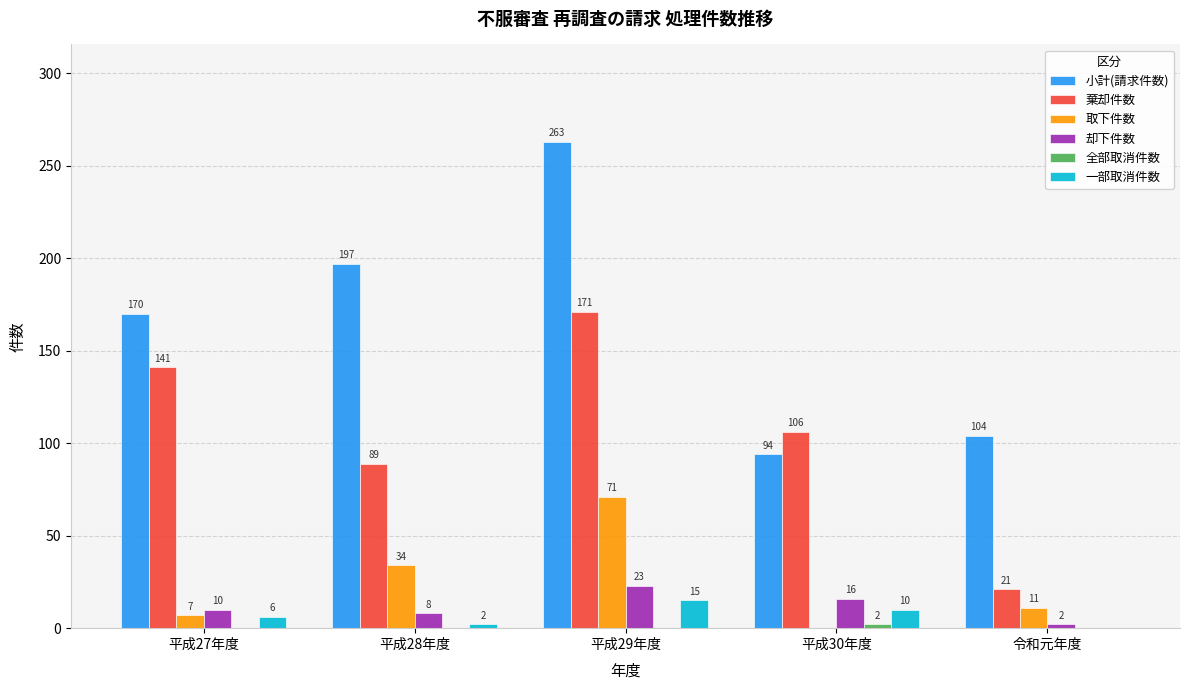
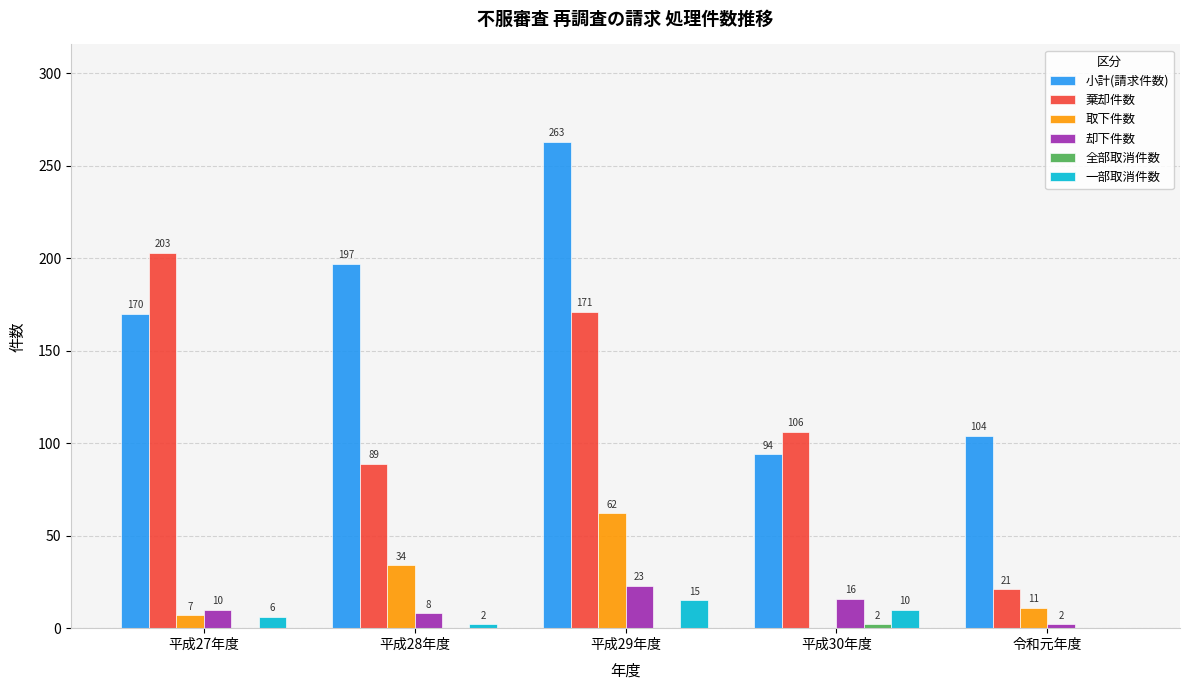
  {
    "棄却件数": {
-     "平成27年度": 141,
+     "平成27年度": 203,
      "平成28年度": 89,
      "平成29年度": 171,
      "平成30年度": 106,
      "令和元年度": 21
    },
    "取下件数": {
      "平成27年度": 7,
      "平成28年度": 34,
-     "平成29年度": 71,
+     "平成29年度": 62,
      "令和元年度": 11
    },
    "却下件数": {
      "平成27年度": 10,
      "平成28年度": 8,
      "平成29年度": 23,
      "平成30年度": 16,
      "令和元年度": 2
    },
    "全部取消件数": {
      "平成30年度": 2
    }
  }
